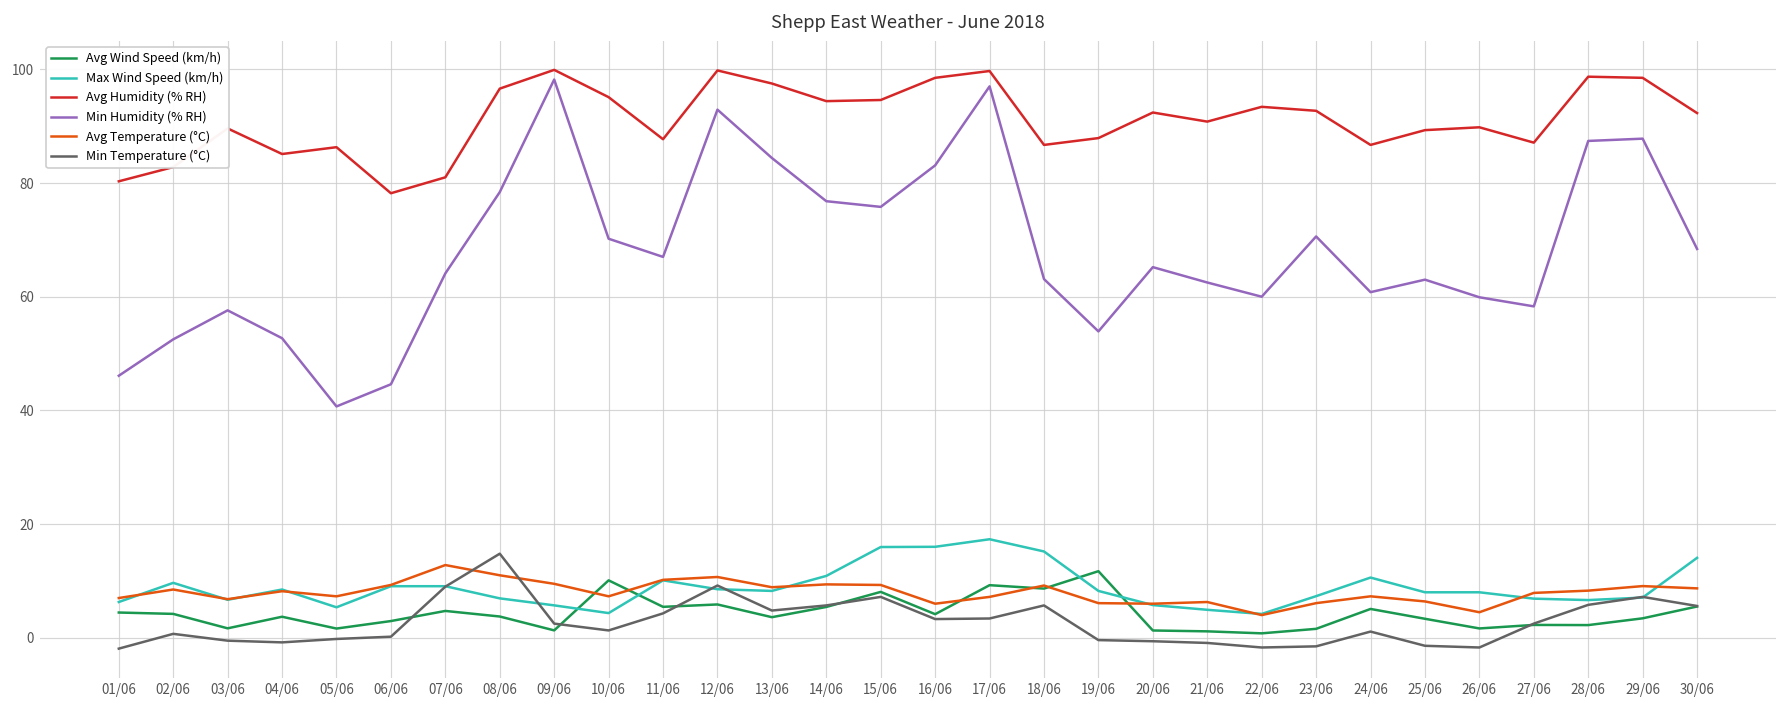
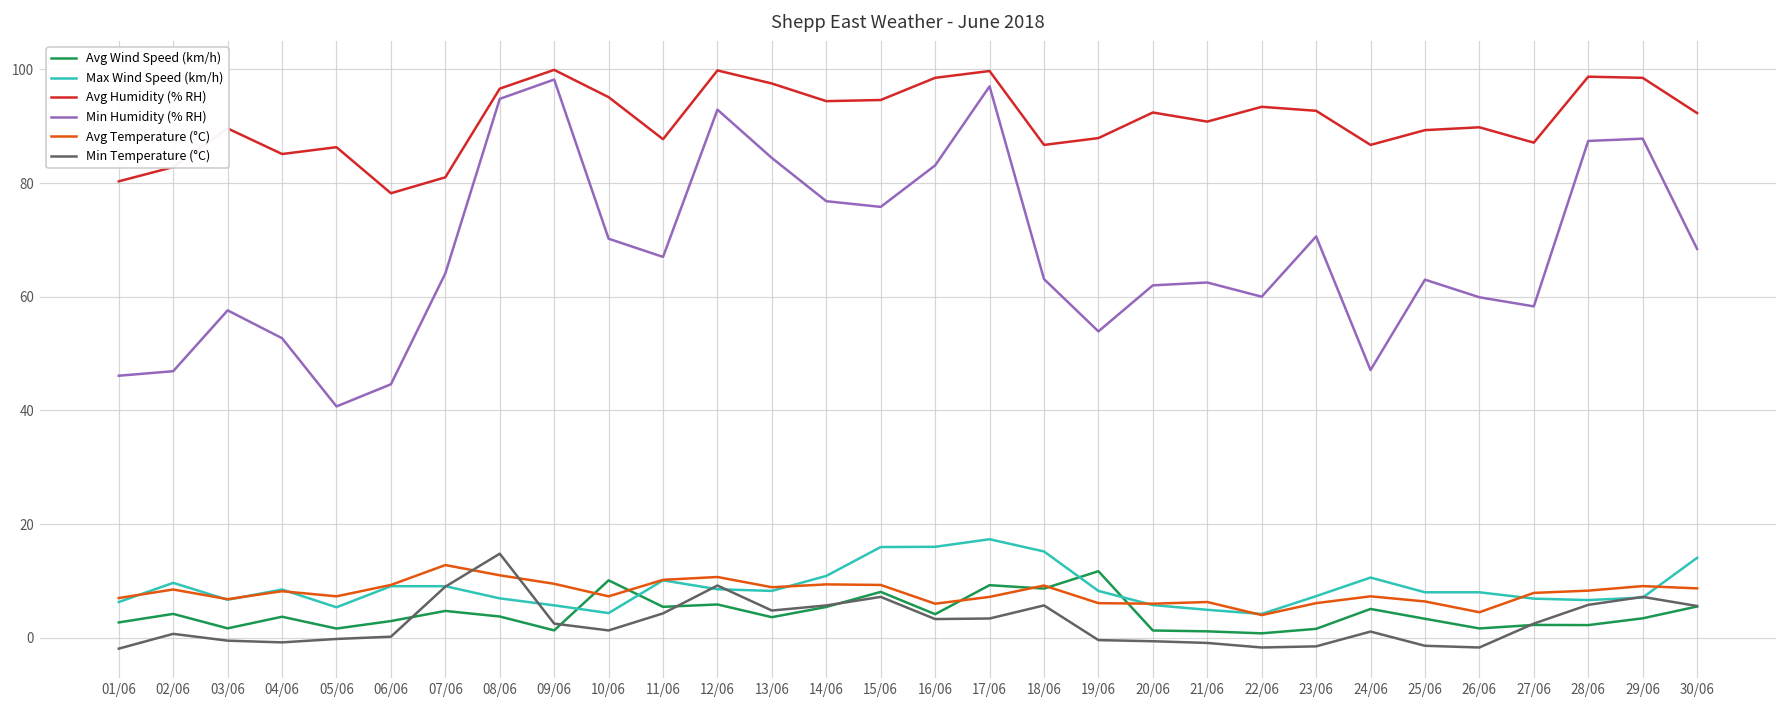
  {
    "Avg Wind Speed (km/h)": {
-     "01/06": 4,
+     "01/06": 3,
      "02/06": 4,
      "03/06": 2,
      "04/06": 4,
      "05/06": 2,
      "06/06": 3,
      "07/06": 5,
      "08/06": 4,
      "09/06": 1,
      "10/06": 10,
      "11/06": 5,
      "12/06": 6,
      "13/06": 4,
      "15/06": 8,
      "16/06": 4,
      "17/06": 9,
      "18/06": 9,
      "19/06": 12,
      "20/06": 1,
      "21/06": 1,
      "22/06": 1,
      "23/06": 2,
      "24/06": 5,
      "25/06": 3,
      "26/06": 2,
      "28/06": 2,
      "29/06": 3
    },
    "Max Wind Speed (km/h)": {
      "01/06": 6,
      "02/06": 10,
      "05/06": 5,
      "08/06": 7,
      "09/06": 6,
      "10/06": 4,
      "12/06": 9,
      "13/06": 8,
      "14/06": 11,
      "15/06": 16,
      "16/06": 16,
      "17/06": 17,
      "18/06": 15,
      "19/06": 8,
      "21/06": 5,
      "23/06": 7,
      "24/06": 11,
      "25/06": 8,
      "26/06": 8,
      "27/06": 7,
      "28/06": 7,
      "30/06": 14
    },
    "Min Humidity (% RH)": {
      "01/06": 46,
-     "02/06": 53,
+     "02/06": 47,
      "03/06": 58,
      "04/06": 53,
      "05/06": 41,
      "06/06": 45,
      "07/06": 64,
-     "08/06": 78,
+     "08/06": 95,
      "09/06": 98,
      "10/06": 70,
      "11/06": 67,
      "12/06": 93,
      "13/06": 84,
      "14/06": 77,
      "15/06": 76,
      "16/06": 83,
      "17/06": 97,
      "18/06": 63,
      "19/06": 54,
-     "20/06": 65,
+     "20/06": 62,
      "21/06": 63,
      "22/06": 60,
      "23/06": 71,
-     "24/06": 61,
+     "24/06": 47,
      "25/06": 63,
      "26/06": 60,
      "27/06": 58,
      "28/06": 87,
      "29/06": 88,
      "30/06": 68
    },
    "Min Temperature (°C)": {
      "01/06": -2,
      "02/06": 1,
      "03/06": -1,
      "04/06": -1,
      "05/06": 0,
      "06/06": 0,
      "08/06": 15,
      "09/06": 3,
      "10/06": 1,
      "11/06": 4,
      "12/06": 9,
      "13/06": 5,
      "15/06": 7,
      "16/06": 3,
      "17/06": 3,
      "18/06": 6,
      "19/06": 0,
      "20/06": -1,
      "21/06": -1,
      "22/06": -2,
      "23/06": -2,
      "24/06": 1,
      "25/06": -1,
      "26/06": -2,
      "28/06": 6
    }
  }
